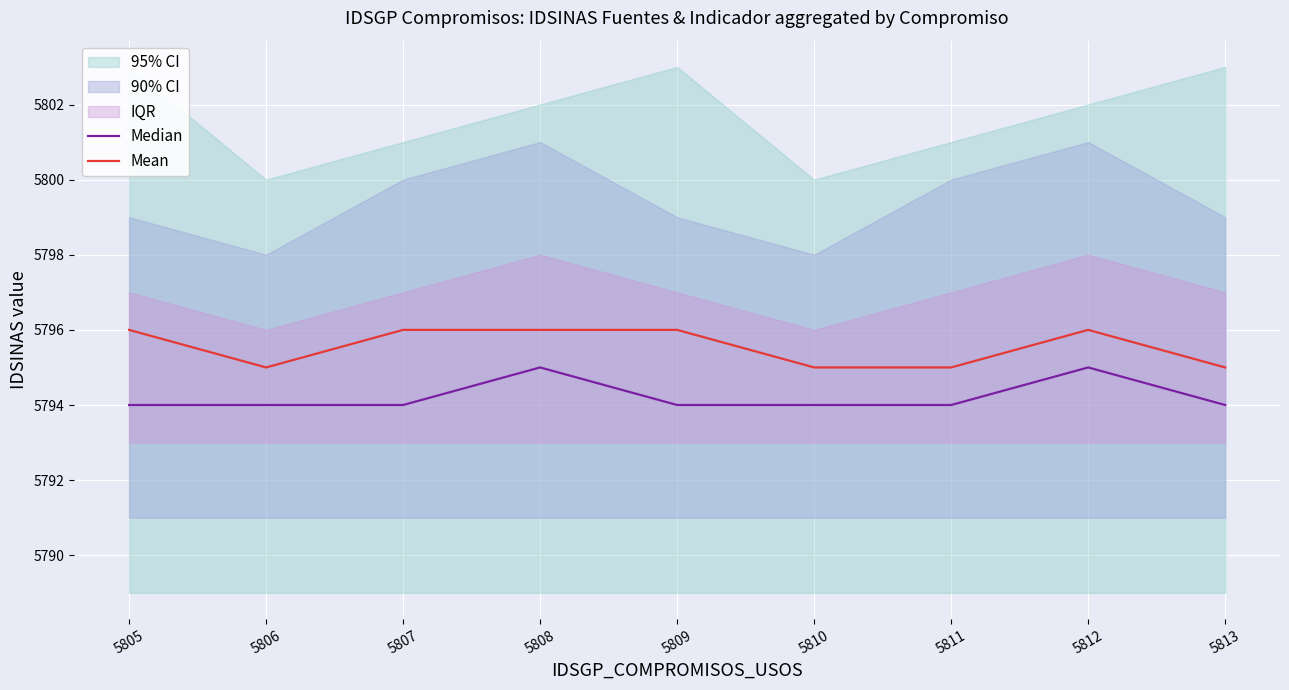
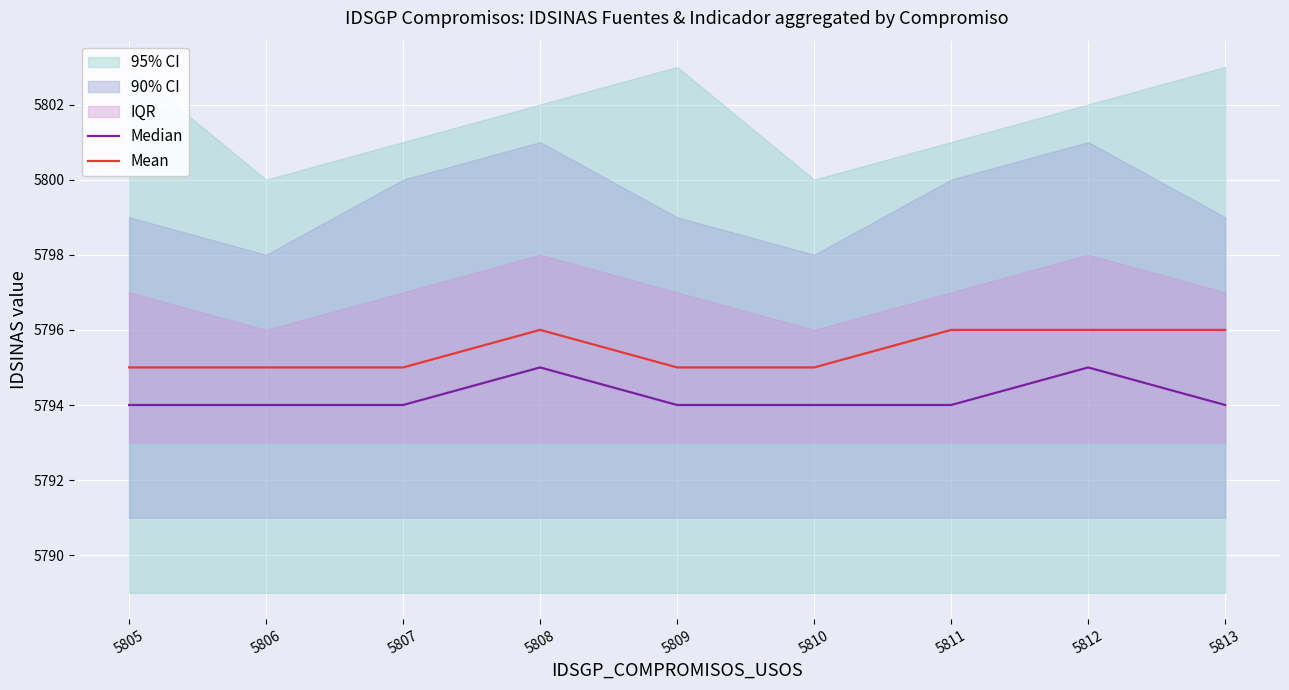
  {
    "Median": {
      "5805": 5794,
      "5806": 5794,
      "5807": 5794,
      "5808": 5795,
      "5809": 5794,
      "5810": 5794,
      "5811": 5794,
      "5812": 5795,
      "5813": 5794
    },
    "Mean": {
-     "5805": 5796,
+     "5805": 5795,
      "5806": 5795,
-     "5807": 5796,
+     "5807": 5795,
      "5808": 5796,
-     "5809": 5796,
+     "5809": 5795,
      "5810": 5795,
-     "5811": 5795,
+     "5811": 5796,
      "5812": 5796,
-     "5813": 5795
+     "5813": 5796
    }
  }
